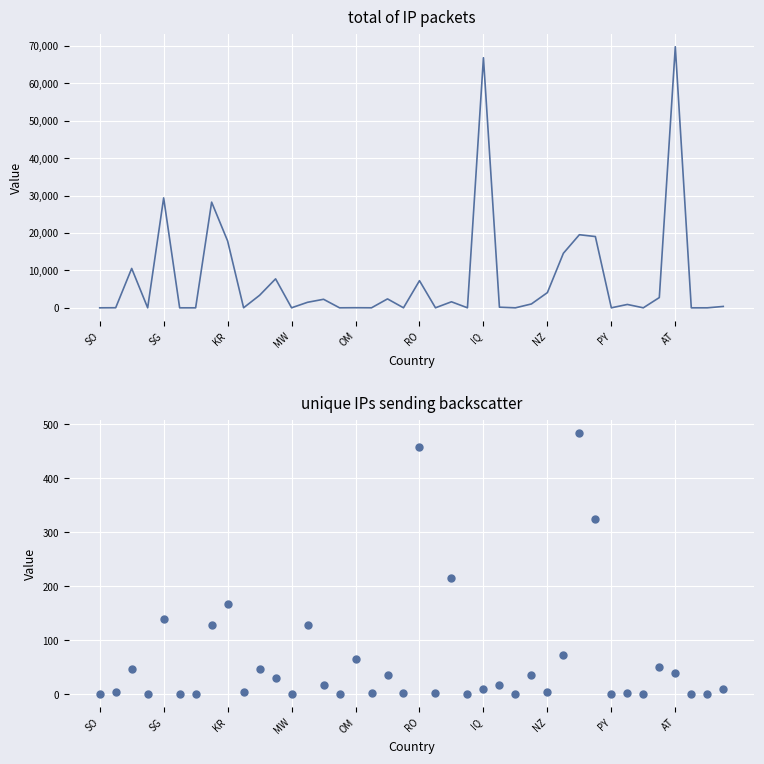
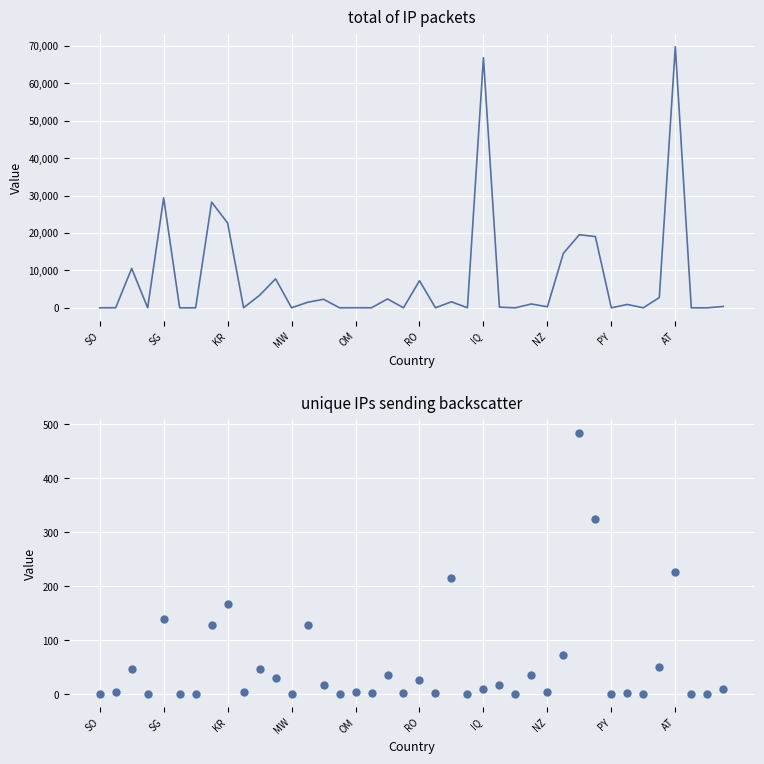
  {
    "total of IP packets": {
      "SO": "0",
      "SG": "29,000",
-     "KR": "18,000",
+     "KR": "23,000",
      "MW": "0",
      "OM": "0",
      "RO": "7,000",
      "IQ": "67,000",
-     "NZ": "4,000",
+     "NZ": "0",
      "PY": "0",
      "AT": "70,000"
    },
    "unique IPs sending backscatter": {
-     "OM": "70",
-     "RO": "460",
-     "AT": "40"
+     "OM": "10",
+     "RO": "30",
+     "AT": "230"
    }
  }
